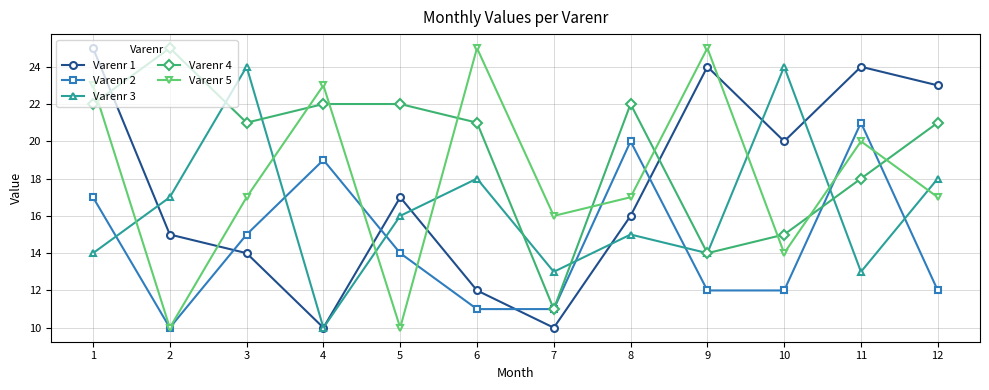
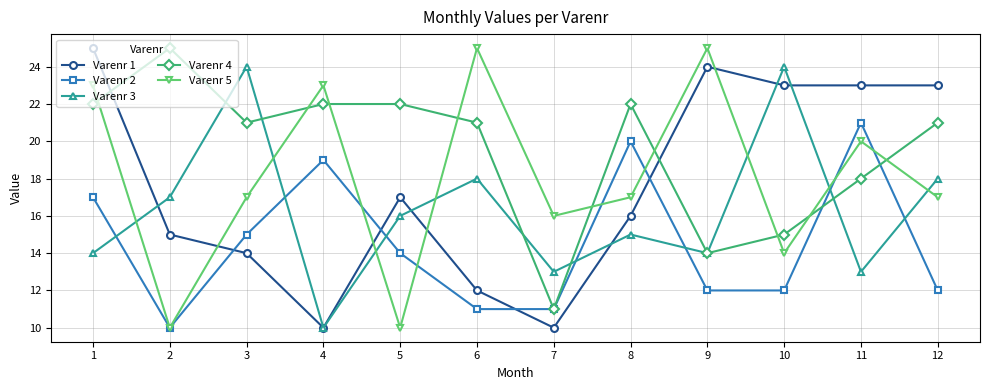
  {
    "Varenr 1": {
      "2": 15,
      "3": 14,
      "5": 17,
      "6": 12,
      "7": 10,
      "8": 16,
      "9": 24,
-     "10": 20,
-     "11": 24,
+     "10": 23,
+     "11": 23,
      "12": 23
    }
  }
